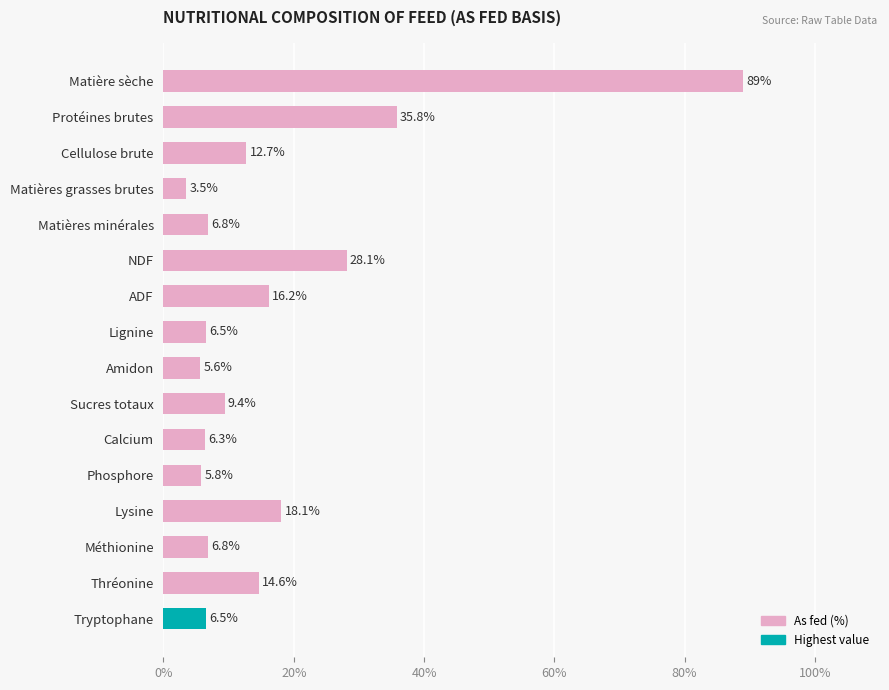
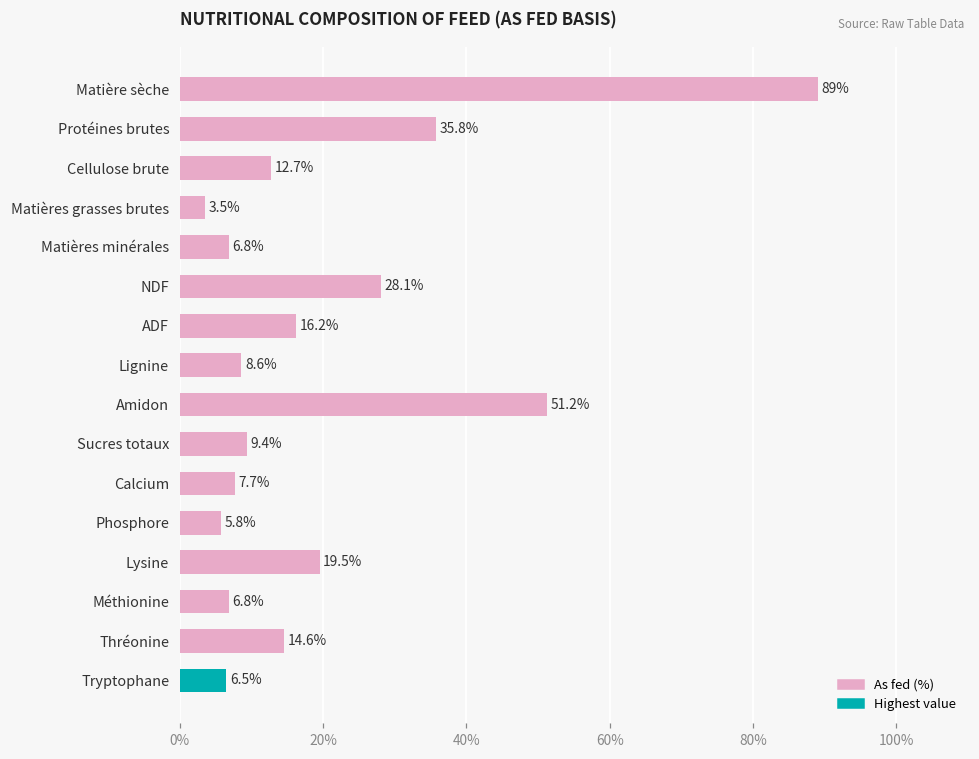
  {
    "Matière sèche": "89%",
    "Protéines brutes": "35.8%",
    "Cellulose brute": "12.7%",
    "Matières grasses brutes": "3.5%",
    "Matières minérales": "6.8%",
    "NDF": "28.1%",
    "ADF": "16.2%",
-   "Lignine": "6.5%",
-   "Amidon": "5.6%",
+   "Lignine": "8.6%",
+   "Amidon": "51.2%",
    "Sucres totaux": "9.4%",
-   "Calcium": "6.3%",
+   "Calcium": "7.7%",
    "Phosphore": "5.8%",
-   "Lysine": "18.1%",
+   "Lysine": "19.5%",
    "Méthionine": "6.8%",
    "Thréonine": "14.6%",
    "Tryptophane": "6.5%"
  }
